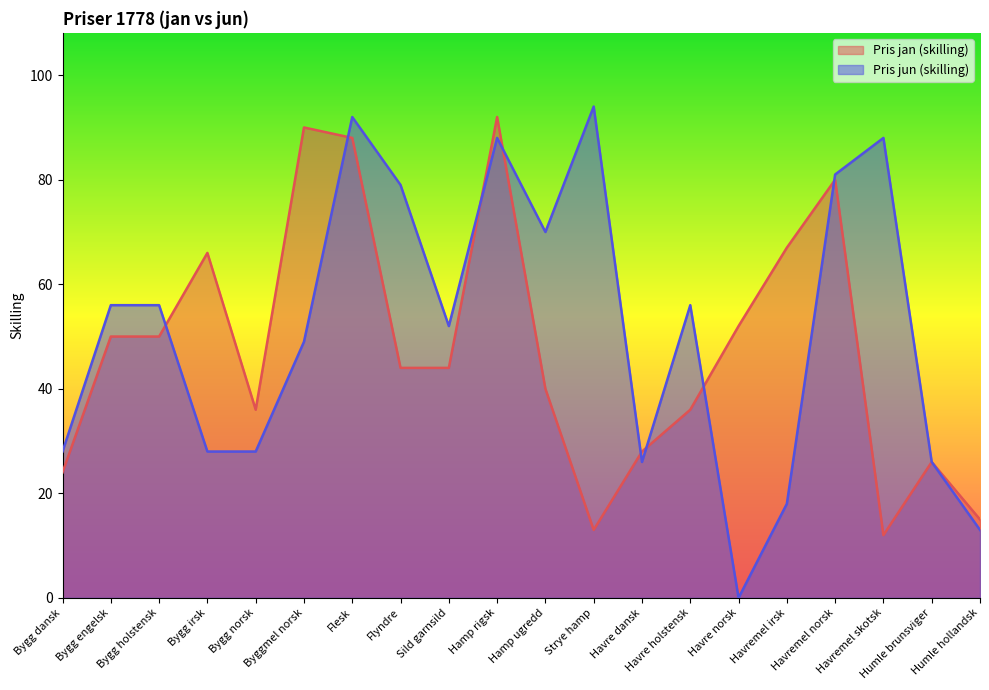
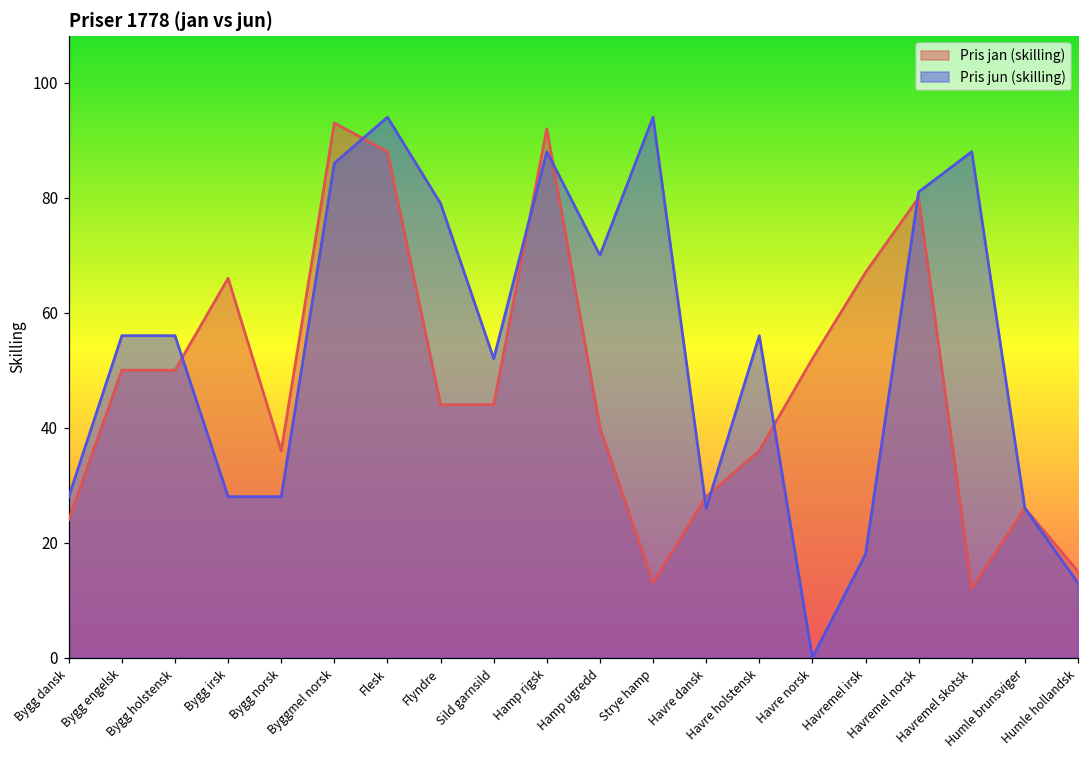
  {
    "Pris jan (skilling)": {
      "Bygg dansk": 24,
      "Bygg engelsk": 50,
      "Bygg holstensk": 50,
      "Bygg irsk": 66,
      "Bygg norsk": 36,
-     "Byggmel norsk": 90,
+     "Byggmel norsk": 93,
      "Flesk": 88,
      "Flyndre": 44,
      "Sild garnsild": 44,
      "Hamp rigsk": 92,
      "Hamp ugredd": 40,
      "Strye hamp": 13,
      "Havre dansk": 28,
      "Havre holstensk": 36,
      "Havre norsk": 52,
      "Havremel irsk": 67,
      "Havremel norsk": 80,
      "Havremel skotsk": 12,
      "Humle hollandsk": 15
    },
    "Pris jun (skilling)": {
      "Bygg dansk": 28,
      "Bygg engelsk": 56,
      "Bygg holstensk": 56,
      "Bygg irsk": 28,
      "Bygg norsk": 28,
-     "Byggmel norsk": 49,
-     "Flesk": 92,
+     "Byggmel norsk": 86,
+     "Flesk": 94,
      "Flyndre": 79,
      "Sild garnsild": 52,
      "Hamp rigsk": 88,
      "Hamp ugredd": 70,
      "Strye hamp": 94,
      "Havre dansk": 26,
      "Havre holstensk": 56,
      "Havre norsk": 0,
      "Havremel irsk": 18,
      "Havremel norsk": 81,
      "Havremel skotsk": 88,
      "Humle hollandsk": 13
    }
  }
